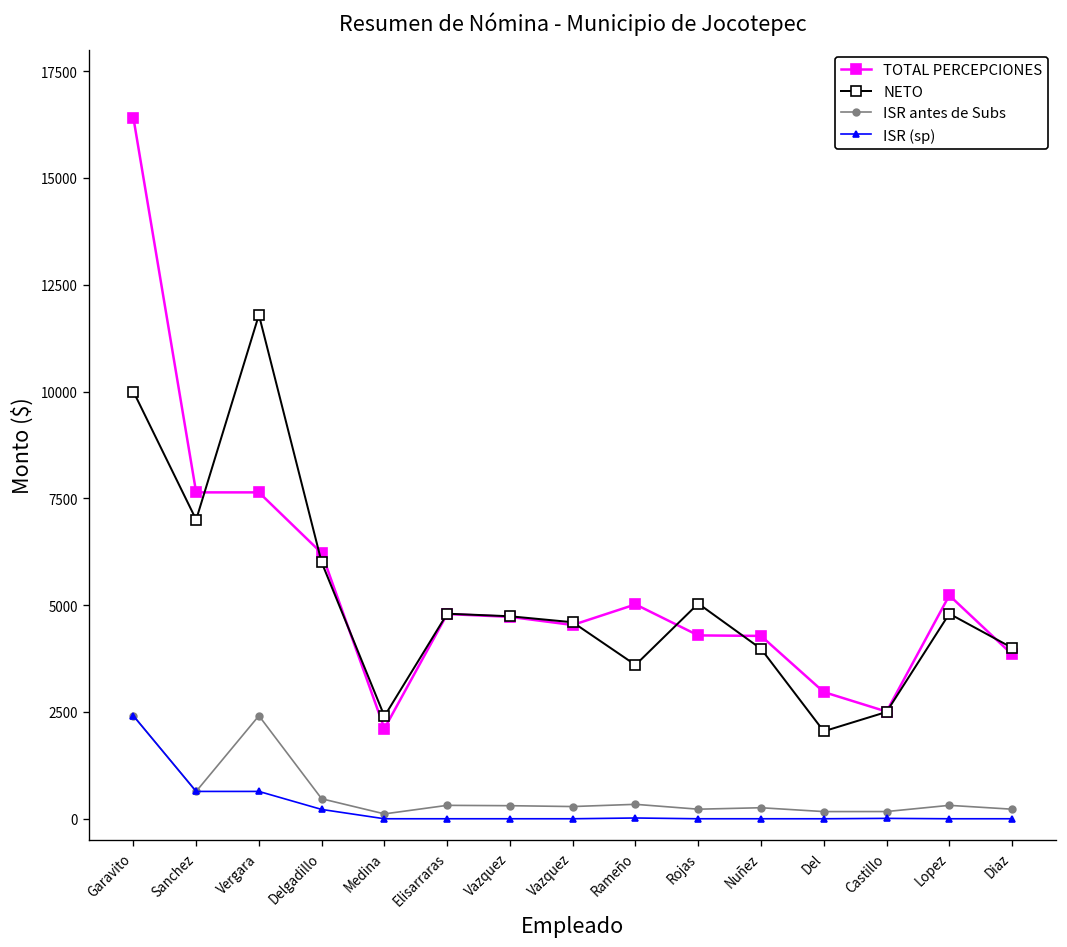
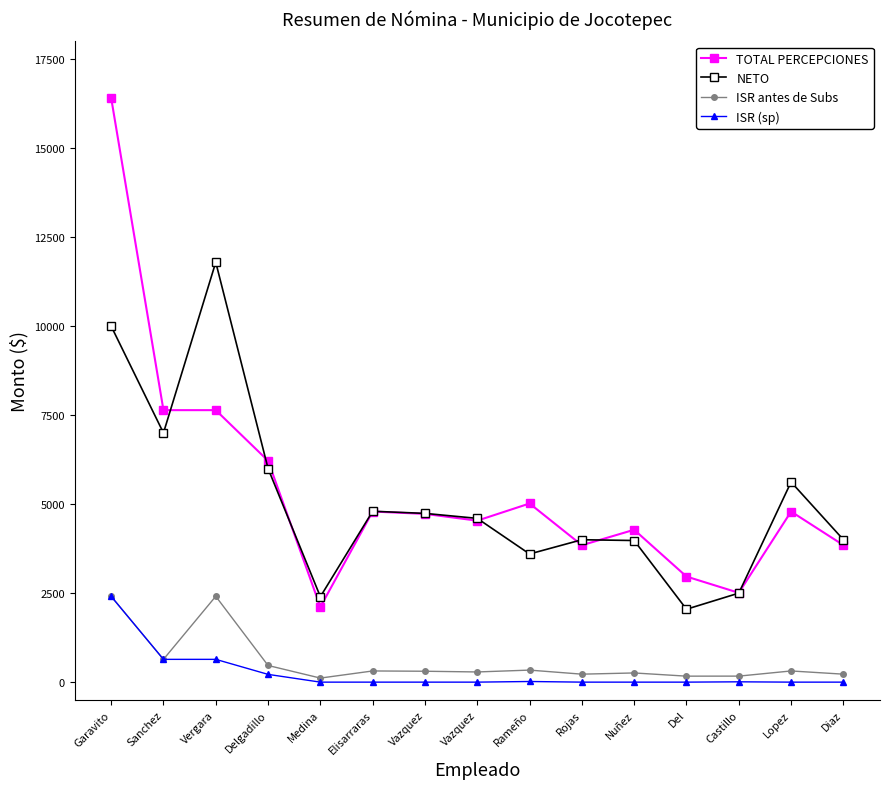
  {
    "TOTAL PERCEPCIONES": {
      "Garavito": 16400,
      "Sanchez": 7600,
      "Vergara": 7600,
      "Delgadillo": 6200,
      "Medina": 2100,
      "Rameño": 5000,
-     "Rojas": 4300,
+     "Rojas": 3800,
      "Nuñez": 4300,
      "Del": 3000,
-     "Lopez": 5200,
+     "Lopez": 4800,
      "Diaz": 3800
    },
    "NETO": {
      "Garavito": 10000,
      "Sanchez": 7000,
      "Vergara": 11800,
      "Delgadillo": 6000,
      "Medina": 2400,
      "Rameño": 3600,
-     "Rojas": 5000,
+     "Rojas": 4000,
      "Nuñez": 4000,
      "Del": 2000,
-     "Lopez": 4800,
+     "Lopez": 5600,
      "Diaz": 4000
    },
    "ISR antes de Subs": {
      "Vergara": 2400,
      "Delgadillo": 500,
      "Medina": 100,
      "Elisarraras": 300,
      "Rameño": 300,
      "Rojas": 200,
      "Nuñez": 300,
      "Del": 200,
      "Castillo": 200,
      "Lopez": 300,
      "Diaz": 200
    },
    "ISR (sp)": {
      "Vergara": 600,
      "Delgadillo": 200,
      "Medina": 0,
      "Elisarraras": 0,
      "Rameño": 0,
      "Rojas": 0,
      "Nuñez": 0,
      "Del": 0,
      "Castillo": 0,
      "Lopez": 0,
      "Diaz": 0
    }
  }
